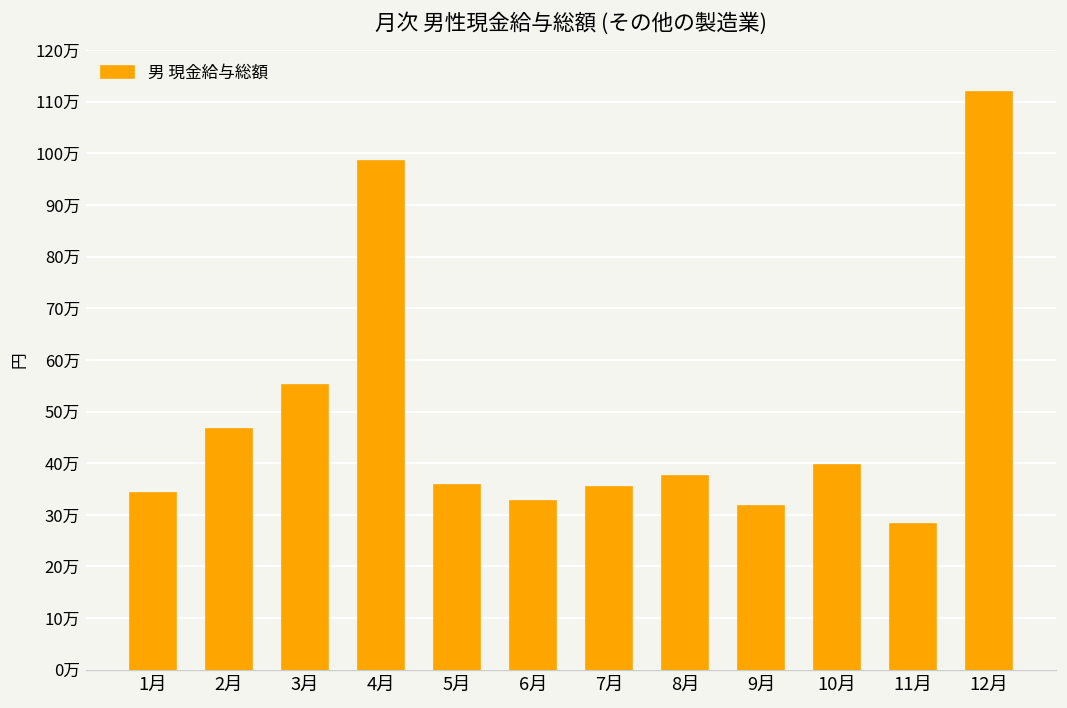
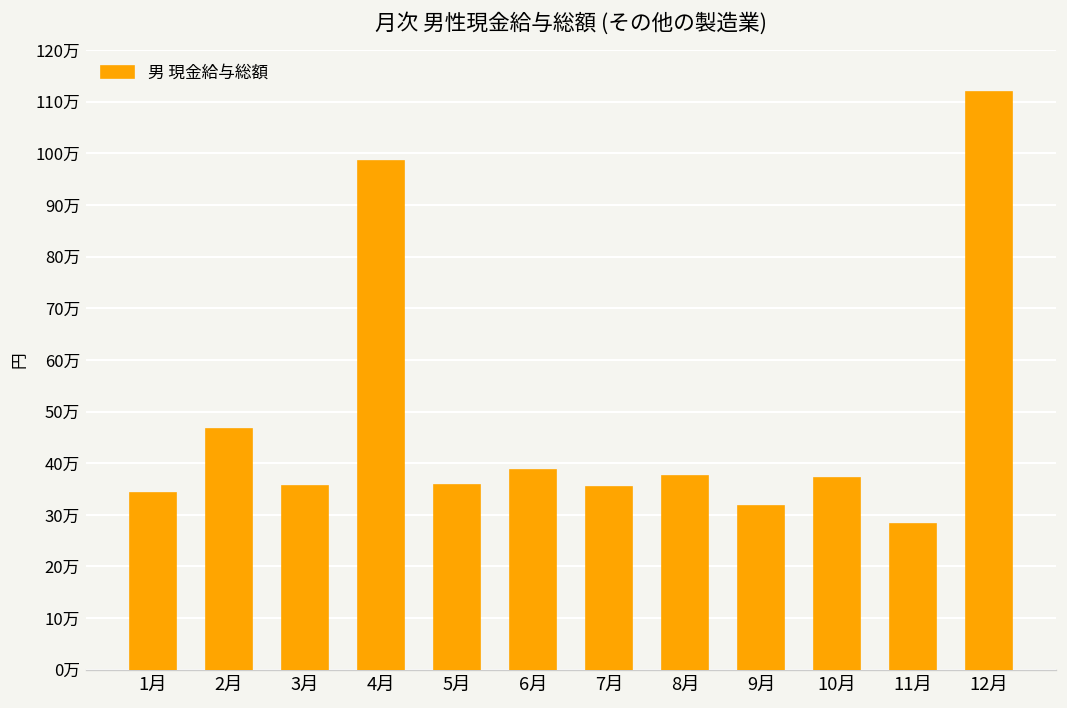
  {
    "1月": "34万",
    "2月": "47万",
-   "3月": "55万",
+   "3月": "36万",
    "4月": "99万",
    "5月": "36万",
-   "6月": "33万",
+   "6月": "39万",
    "7月": "35万",
    "8月": "37万",
    "9月": "32万",
-   "10月": "40万",
+   "10月": "37万",
    "11月": "28万",
    "12月": "112万"
  }
